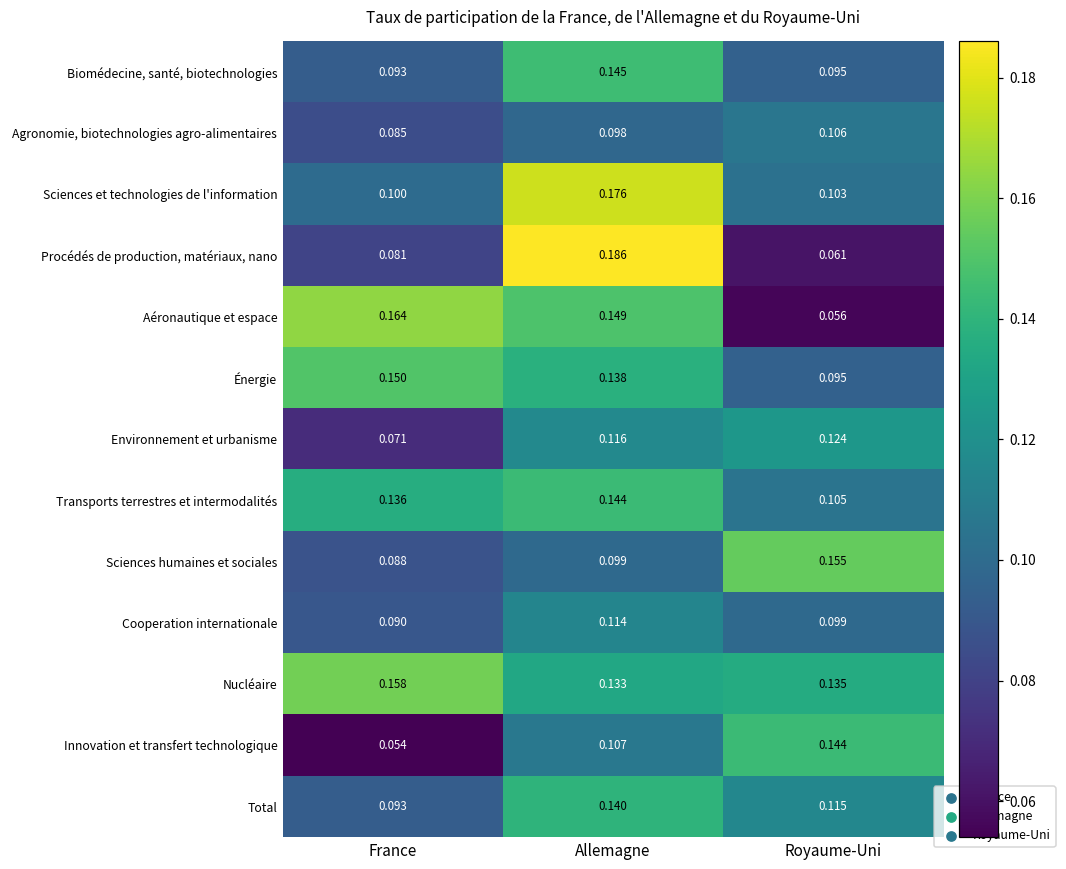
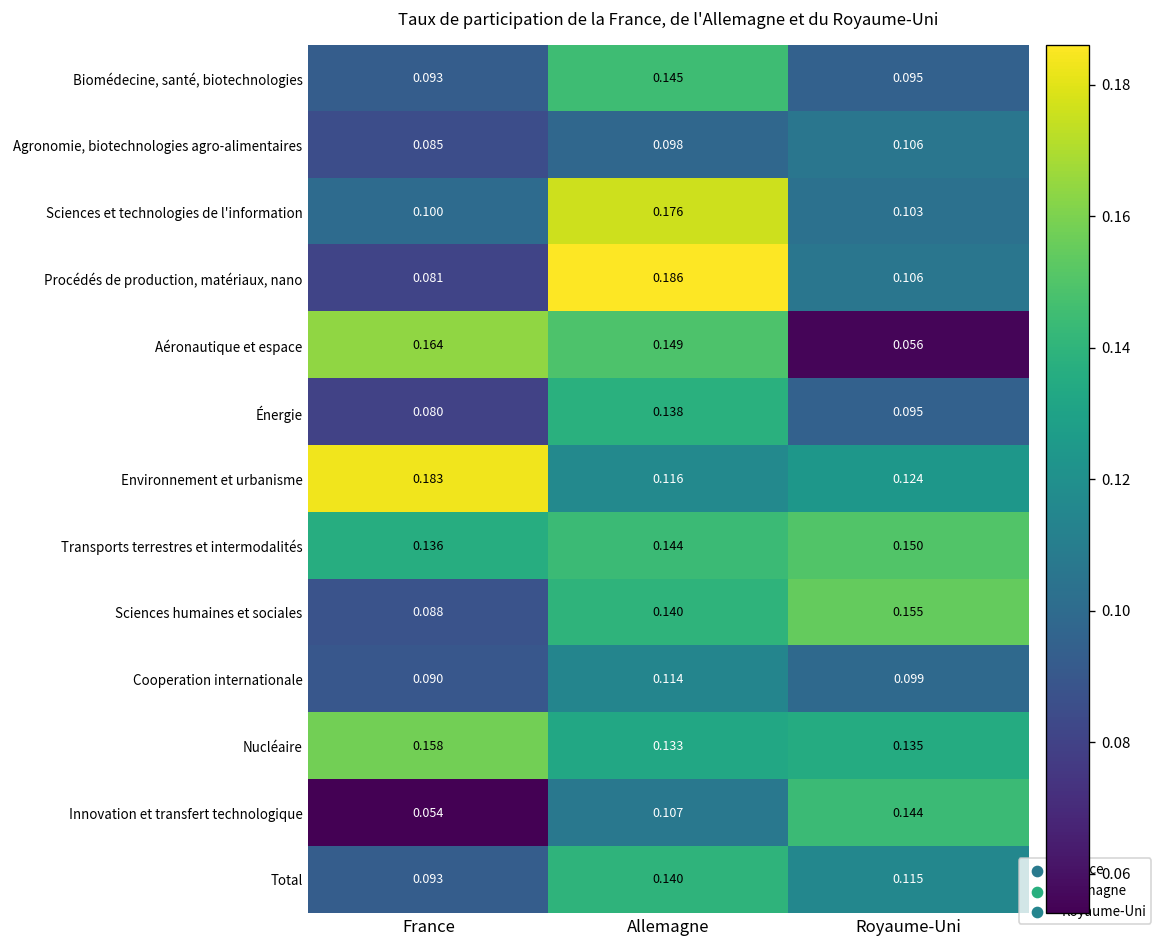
  {
    "Biomédecine, santé, biotechnologies": {
      "France": 0.093,
      "Allemagne": 0.145,
      "Royaume-Uni": 0.095
    },
    "Agronomie, biotechnologies agro-alimentaires": {
      "France": 0.085,
      "Allemagne": 0.098,
      "Royaume-Uni": 0.106
    },
    "Sciences et technologies de l'information": {
      "France": 0.100,
      "Allemagne": 0.176,
      "Royaume-Uni": 0.103
    },
    "Procédés de production, matériaux, nano": {
      "France": 0.081,
      "Allemagne": 0.186,
-     "Royaume-Uni": 0.061
+     "Royaume-Uni": 0.106
    },
    "Aéronautique et espace": {
      "France": 0.164,
      "Allemagne": 0.149,
      "Royaume-Uni": 0.056
    },
    "Énergie": {
-     "France": 0.150,
+     "France": 0.080,
      "Allemagne": 0.138,
      "Royaume-Uni": 0.095
    },
    "Environnement et urbanisme": {
-     "France": 0.071,
+     "France": 0.183,
      "Allemagne": 0.116,
      "Royaume-Uni": 0.124
    },
    "Transports terrestres et intermodalités": {
      "France": 0.136,
      "Allemagne": 0.144,
-     "Royaume-Uni": 0.105
+     "Royaume-Uni": 0.150
    },
    "Sciences humaines et sociales": {
      "France": 0.088,
-     "Allemagne": 0.099,
+     "Allemagne": 0.140,
      "Royaume-Uni": 0.155
    },
    "Cooperation internationale": {
      "France": 0.090,
      "Allemagne": 0.114,
      "Royaume-Uni": 0.099
    },
    "Nucléaire": {
      "France": 0.158,
      "Allemagne": 0.133,
      "Royaume-Uni": 0.135
    },
    "Innovation et transfert technologique": {
      "France": 0.054,
      "Allemagne": 0.107,
      "Royaume-Uni": 0.144
    },
    "Total": {
      "France": 0.093,
      "Allemagne": 0.140,
      "Royaume-Uni": 0.115
    }
  }
